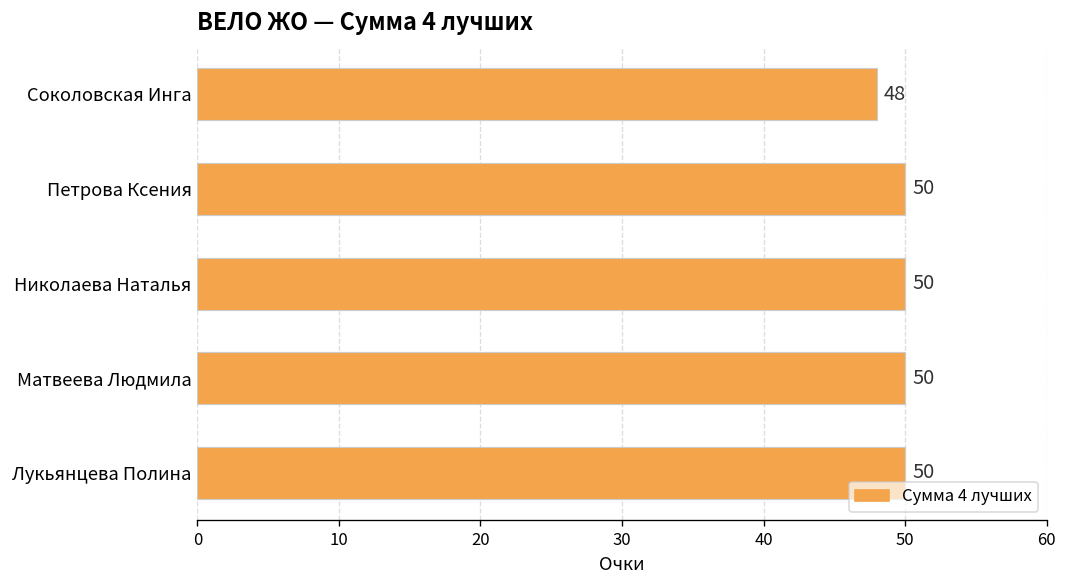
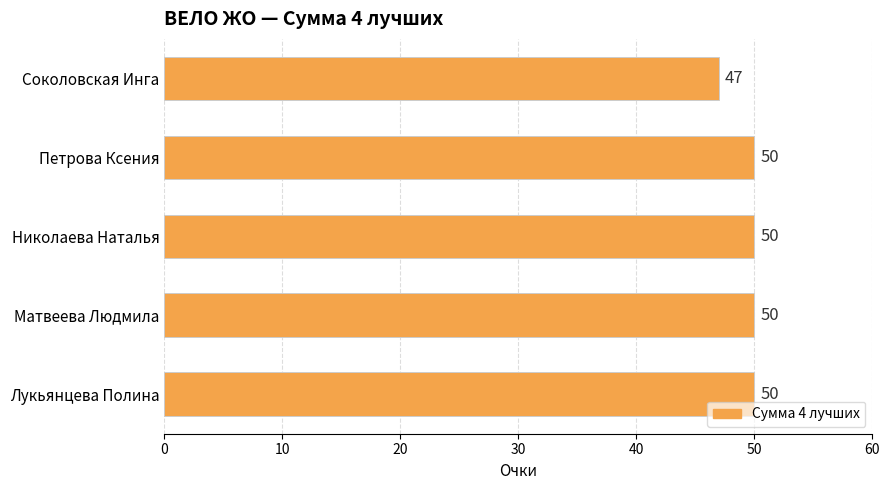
  {
-   "Соколовская Инга": 48,
+   "Соколовская Инга": 47,
    "Петрова Ксения": 50,
    "Николаева Наталья": 50,
    "Матвеева Людмила": 50
  }
